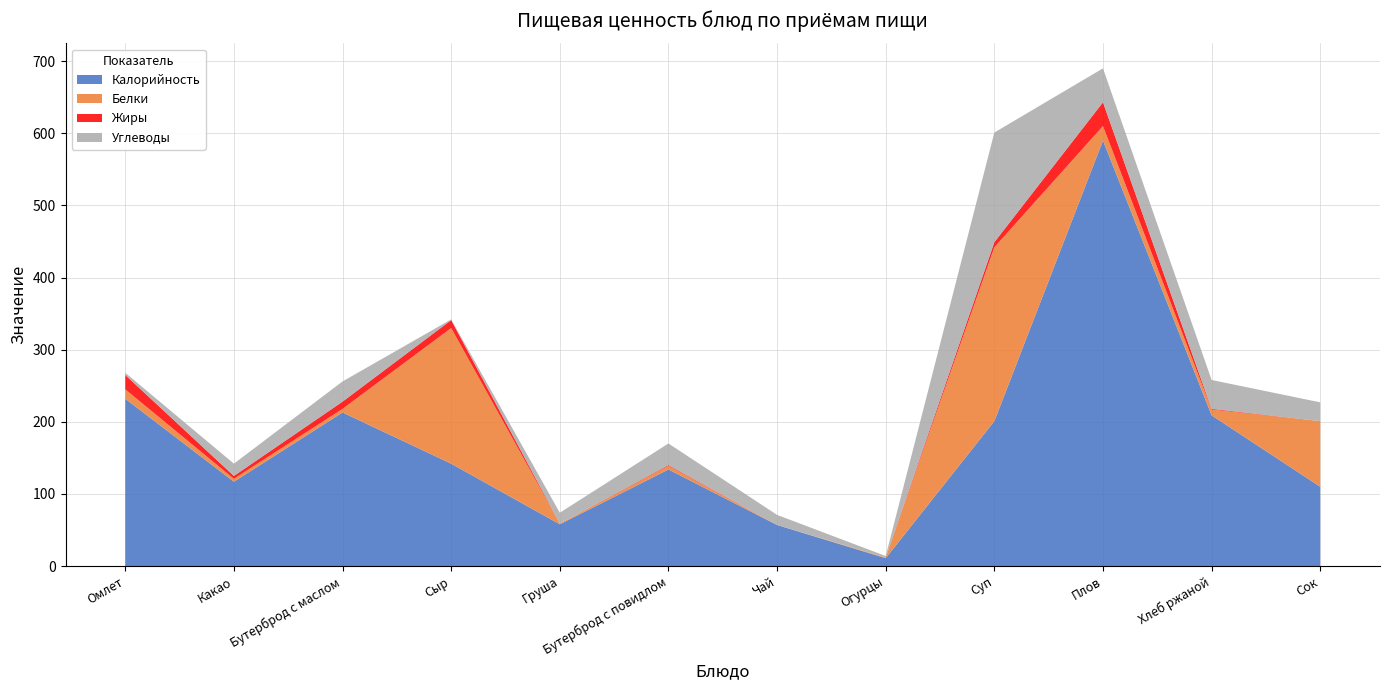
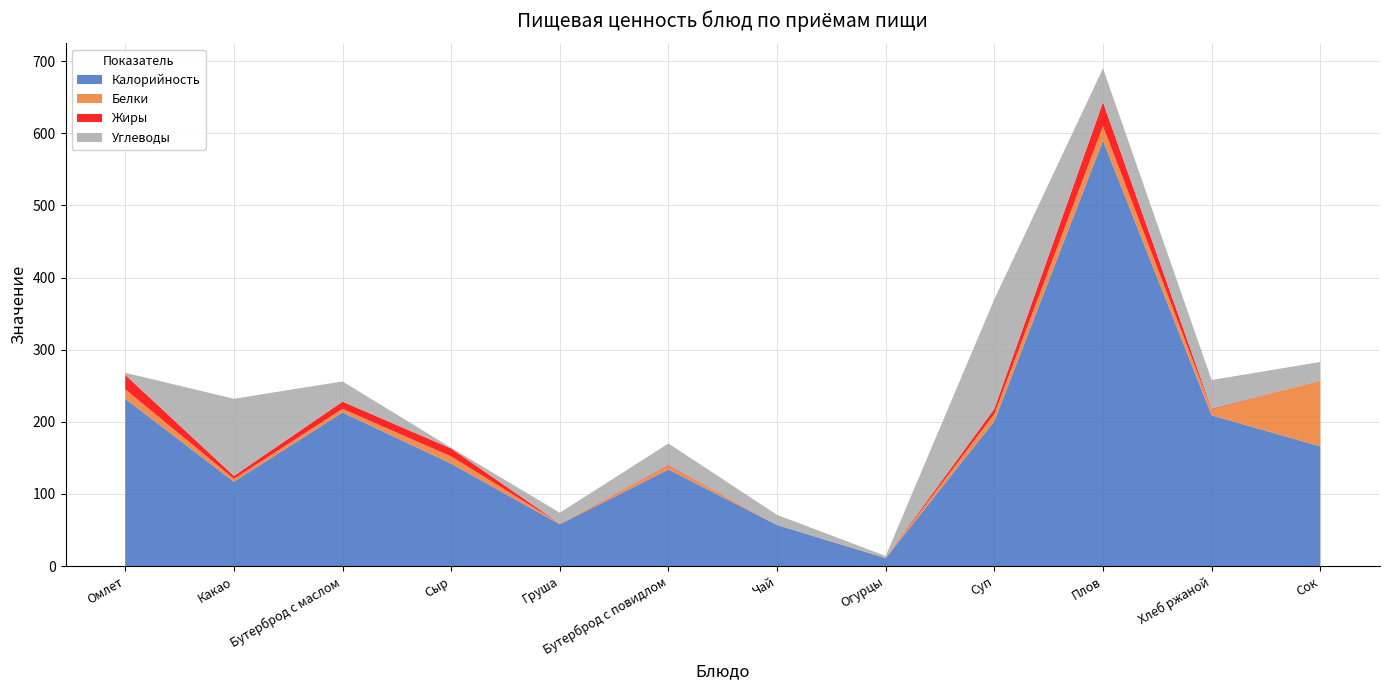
  {
    "Калорийность": {
      "Омлет": 230,
      "Какао": 120,
      "Бутерброд с маслом": 210,
      "Сыр": 140,
      "Бутерброд с повидлом": 130,
      "Суп": 200,
      "Плов": 590,
      "Хлеб ржаной": 210,
-     "Сок": 110
+     "Сок": 170
    },
    "Белки": {
      "Омлет": 10,
      "Какао": 0,
      "Бутерброд с маслом": 10,
-     "Сыр": 190,
-     "Суп": 240,
+     "Сыр": 10,
+     "Суп": 10,
      "Плов": 20
    },
    "Жиры": {
      "Какао": 0,
      "Бутерброд с маслом": 10,
      "Суп": 10,
      "Плов": 30
    },
    "Углеводы": {
-     "Какао": 20,
+     "Какао": 110,
      "Бутерброд с маслом": 30,
      "Груша": 20,
      "Бутерброд с повидлом": 30,
      "Чай": 10,
      "Суп": 150,
      "Плов": 50,
      "Хлеб ржаной": 40,
      "Сок": 30
    }
  }
